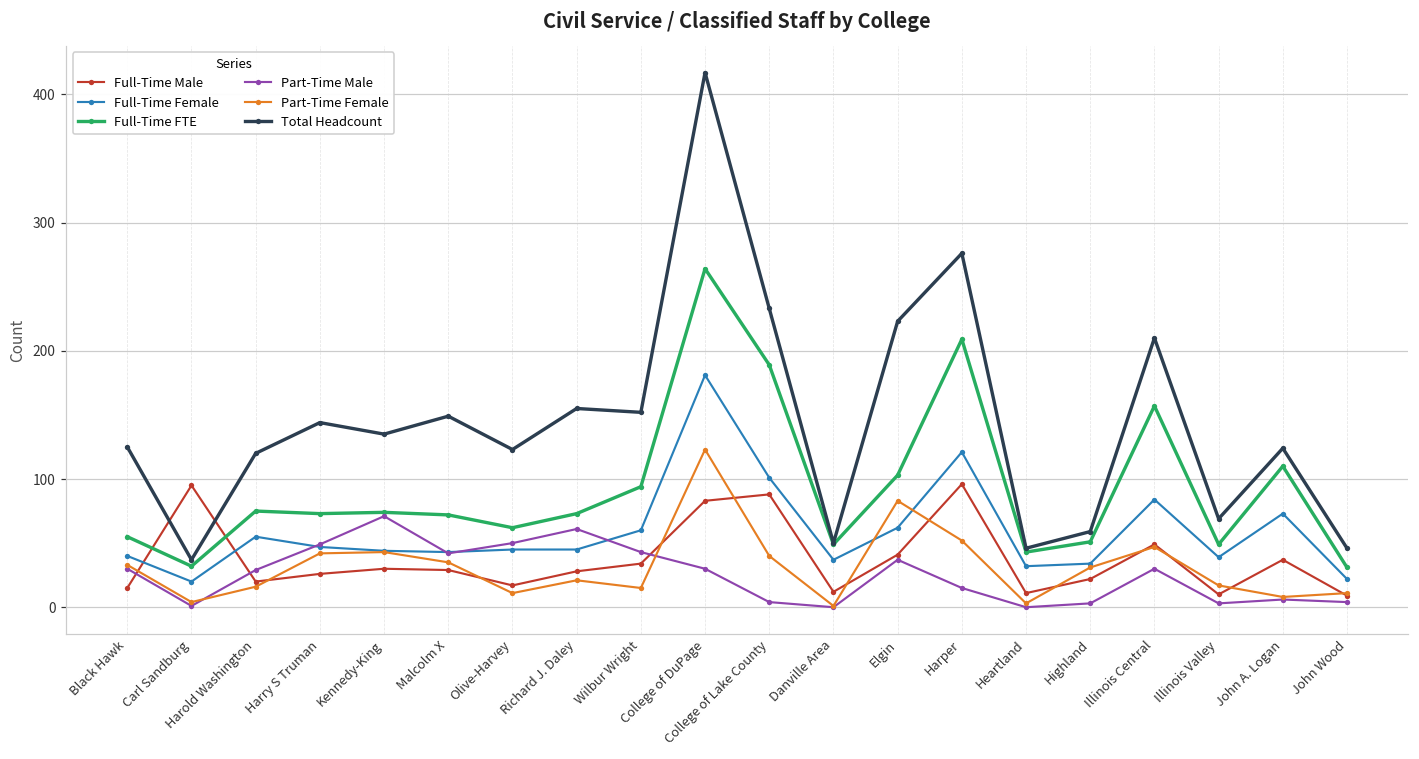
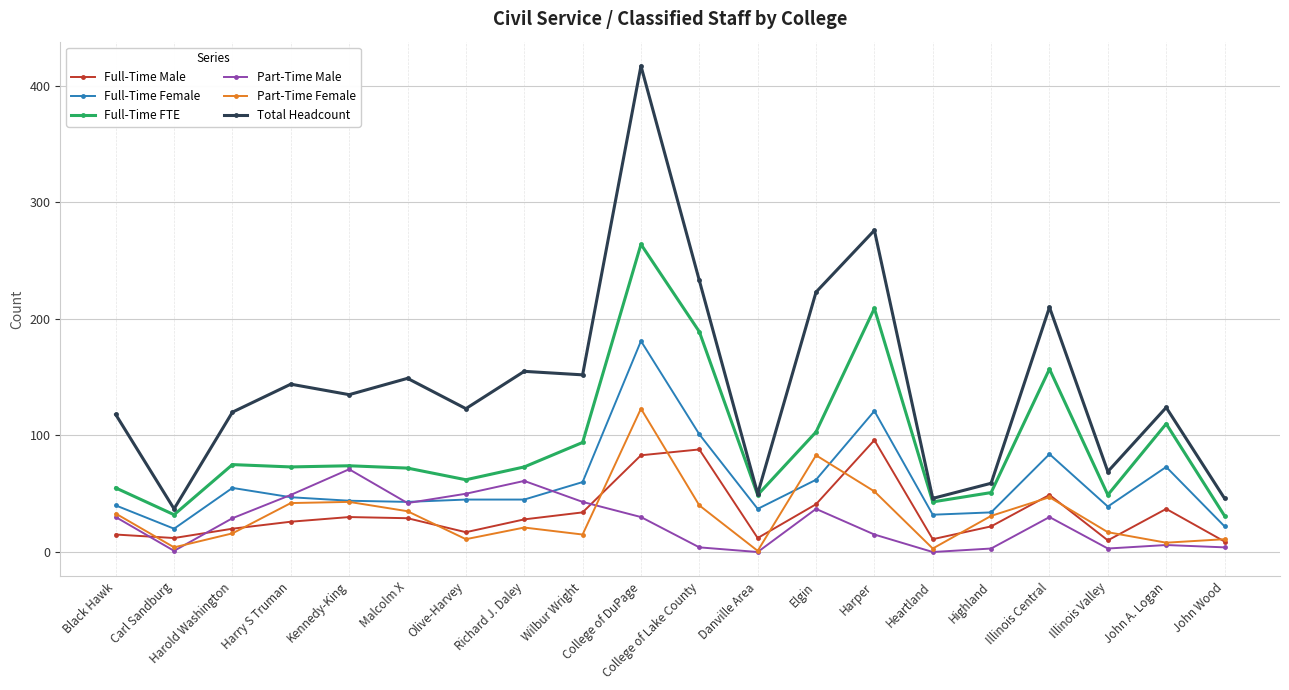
  {
    "Full-Time Male": {
      "Black Hawk": 15,
-     "Carl Sandburg": 95,
+     "Carl Sandburg": 12,
      "Harold Washington": 20,
      "Harry S Truman": 26,
      "Kennedy-King": 30,
      "Malcolm X": 29,
      "Olive-Harvey": 17,
      "Richard J. Daley": 28,
      "Wilbur Wright": 34,
      "College of DuPage": 83,
      "College of Lake County": 88,
      "Danville Area": 12,
      "Elgin": 41,
      "Harper": 96,
      "Heartland": 11,
      "Highland": 22,
      "Illinois Valley": 10,
      "John A. Logan": 37
    },
    "Full-Time Female": {
      "Black Hawk": 40,
      "Carl Sandburg": 20,
      "Harold Washington": 55,
      "Olive-Harvey": 45,
      "Richard J. Daley": 45,
      "Wilbur Wright": 60,
      "College of DuPage": 181,
      "College of Lake County": 101,
      "Danville Area": 37,
      "Elgin": 62,
      "Harper": 121,
      "Heartland": 32,
      "Highland": 34,
      "Illinois Central": 84,
      "Illinois Valley": 39,
      "John A. Logan": 73,
      "John Wood": 22
    },
    "Full-Time FTE": {
      "Black Hawk": 55,
      "Carl Sandburg": 32,
      "Harold Washington": 75,
      "Harry S Truman": 73,
      "Kennedy-King": 74,
      "Malcolm X": 72,
      "Olive-Harvey": 62,
      "Richard J. Daley": 73,
      "Wilbur Wright": 94,
      "College of DuPage": 264,
      "College of Lake County": 189,
      "Elgin": 103,
      "Harper": 209,
      "Heartland": 43,
      "Highland": 51,
      "Illinois Central": 157,
      "Illinois Valley": 49,
      "John A. Logan": 110,
      "John Wood": 31
    },
    "Part-Time Male": {
      "Black Hawk": 30,
      "Carl Sandburg": 1,
      "Harold Washington": 29,
      "Kennedy-King": 71,
      "Olive-Harvey": 50,
      "Richard J. Daley": 61,
      "Wilbur Wright": 43,
      "College of DuPage": 30,
      "College of Lake County": 4,
      "Elgin": 37,
      "Harper": 15,
      "Heartland": 0,
      "Highland": 3,
      "Illinois Central": 30,
      "Illinois Valley": 3,
      "John Wood": 4
    },
    "Part-Time Female": {
      "Black Hawk": 33,
      "Carl Sandburg": 4,
      "Harold Washington": 16,
      "Harry S Truman": 42,
      "Malcolm X": 35,
      "Olive-Harvey": 11,
      "Richard J. Daley": 21,
      "Wilbur Wright": 15,
      "College of DuPage": 123,
      "College of Lake County": 40,
      "Elgin": 83,
      "Harper": 52,
      "Heartland": 3,
      "Highland": 31,
      "Illinois Valley": 17
    },
    "Total Headcount": {
-     "Black Hawk": 125,
+     "Black Hawk": 118,
      "Carl Sandburg": 37,
      "Harold Washington": 120,
      "Harry S Truman": 144,
      "Kennedy-King": 135,
      "Malcolm X": 149,
      "Olive-Harvey": 123,
      "Richard J. Daley": 155,
      "Wilbur Wright": 152,
      "College of DuPage": 417,
      "College of Lake County": 233,
      "Elgin": 223,
      "Harper": 276,
      "Heartland": 46,
      "Highland": 59,
      "Illinois Central": 210,
      "Illinois Valley": 69,
      "John A. Logan": 124,
      "John Wood": 46
    }
  }
